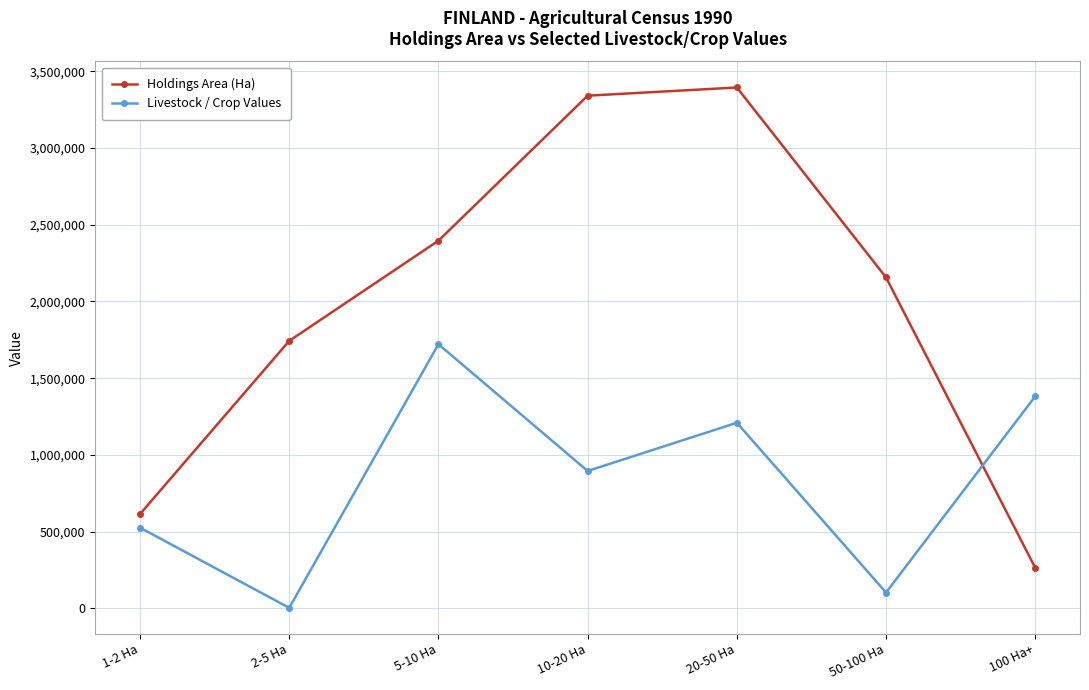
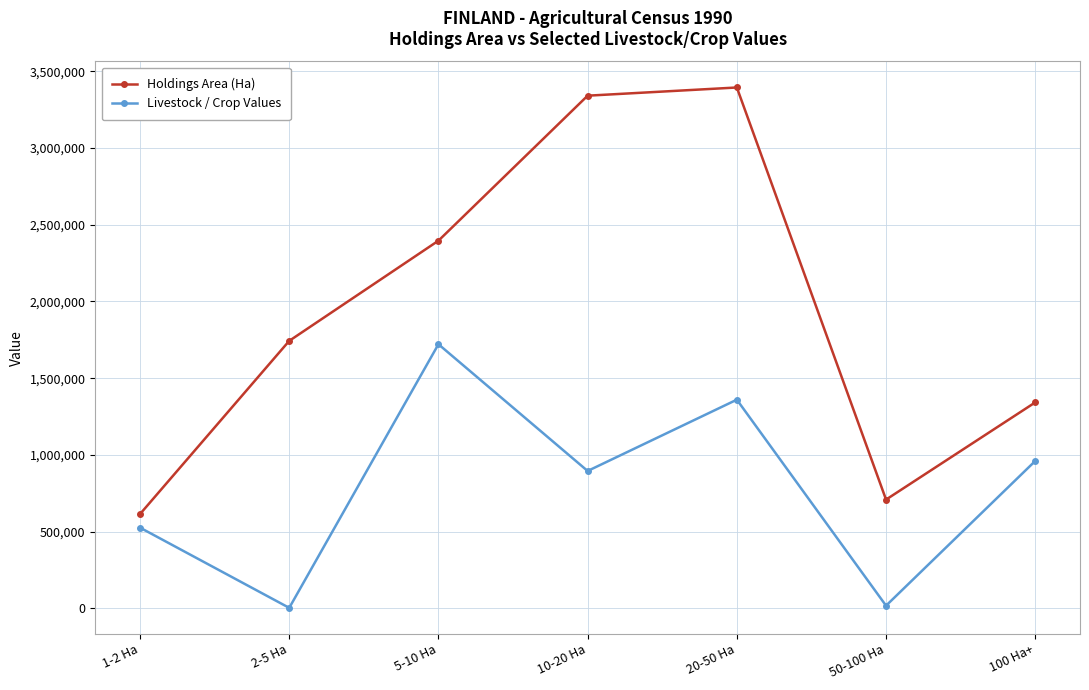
  {
    "Holdings Area (Ha)": {
      "1-2 Ha": "610,000",
      "2-5 Ha": "1,740,000",
      "5-10 Ha": "2,400,000",
      "10-20 Ha": "3,340,000",
      "20-50 Ha": "3,390,000",
-     "50-100 Ha": "2,160,000",
-     "100 Ha+": "260,000"
+     "50-100 Ha": "710,000",
+     "100 Ha+": "1,340,000"
    },
    "Livestock / Crop Values": {
      "1-2 Ha": "530,000",
      "2-5 Ha": "0",
      "5-10 Ha": "1,720,000",
      "10-20 Ha": "900,000",
-     "20-50 Ha": "1,210,000",
-     "50-100 Ha": "100,000",
-     "100 Ha+": "1,380,000"
+     "20-50 Ha": "1,360,000",
+     "50-100 Ha": "20,000",
+     "100 Ha+": "960,000"
    }
  }
